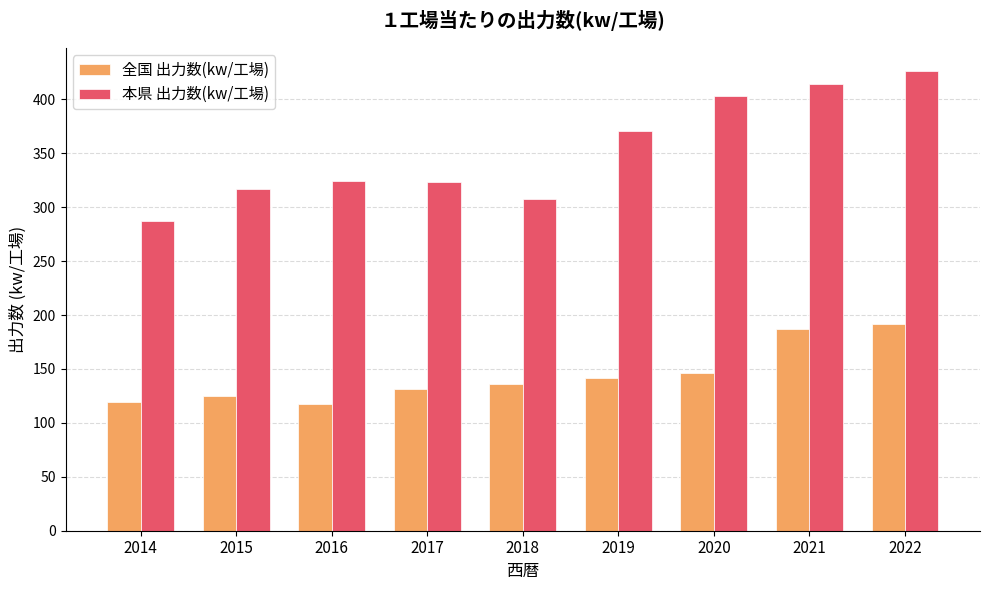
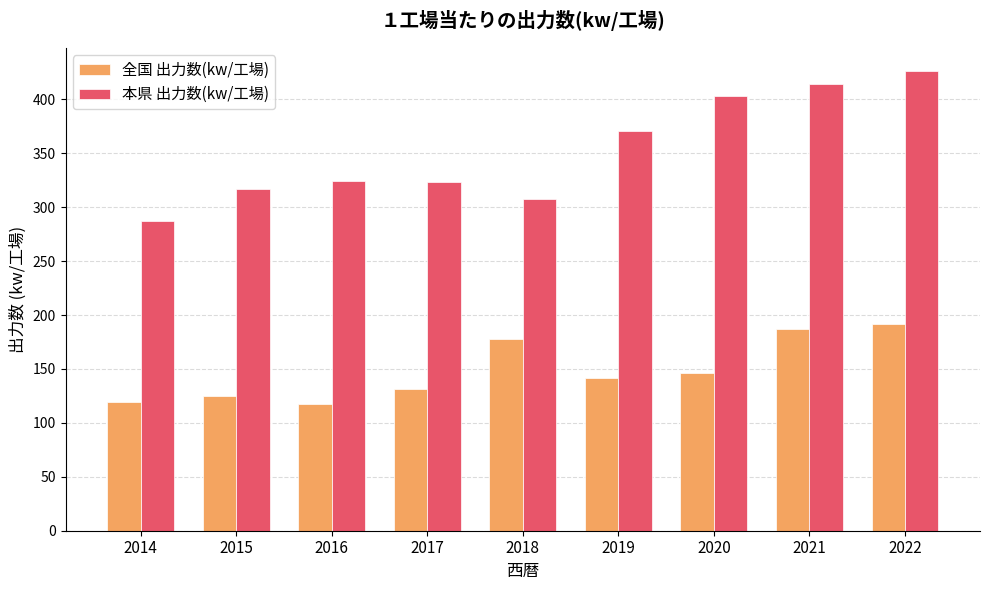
  {
    "全国 出力数(kw/工場)": {
      "2014": 120,
      "2015": 125,
      "2016": 118,
      "2017": 131,
-     "2018": 136,
+     "2018": 178,
      "2019": 141,
      "2020": 146,
      "2021": 187,
      "2022": 192
    },
    "本県 出力数(kw/工場)": {
      "2014": 287,
      "2015": 317,
      "2016": 325,
      "2017": 324,
      "2018": 307,
      "2019": 371,
      "2020": 404,
      "2021": 414,
      "2022": 426
    }
  }
